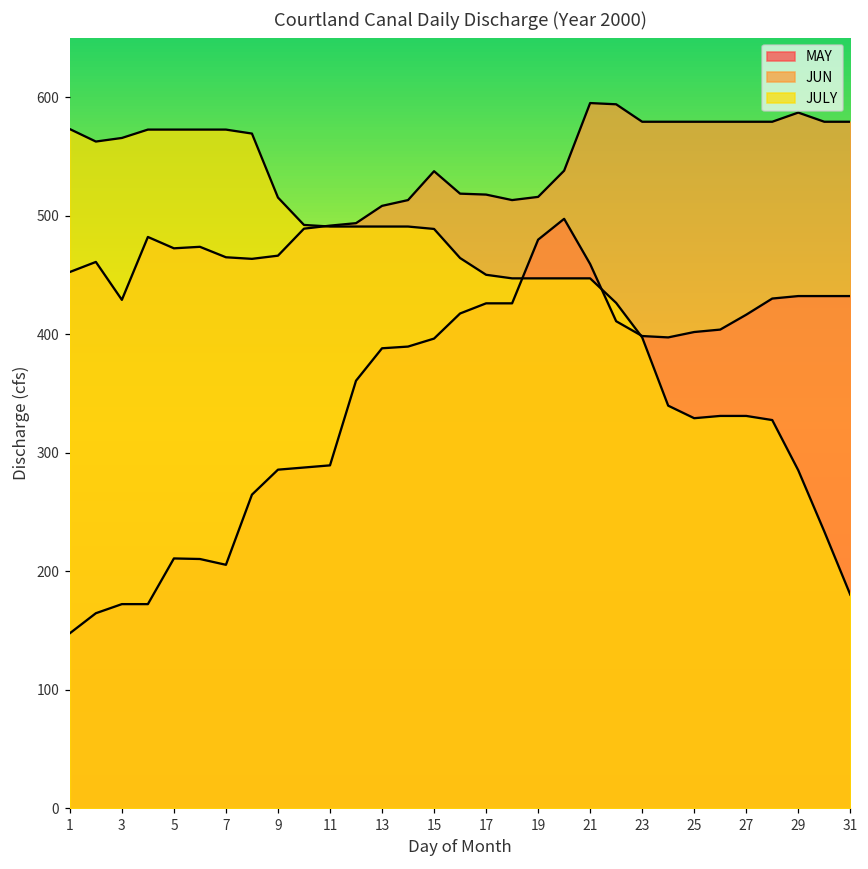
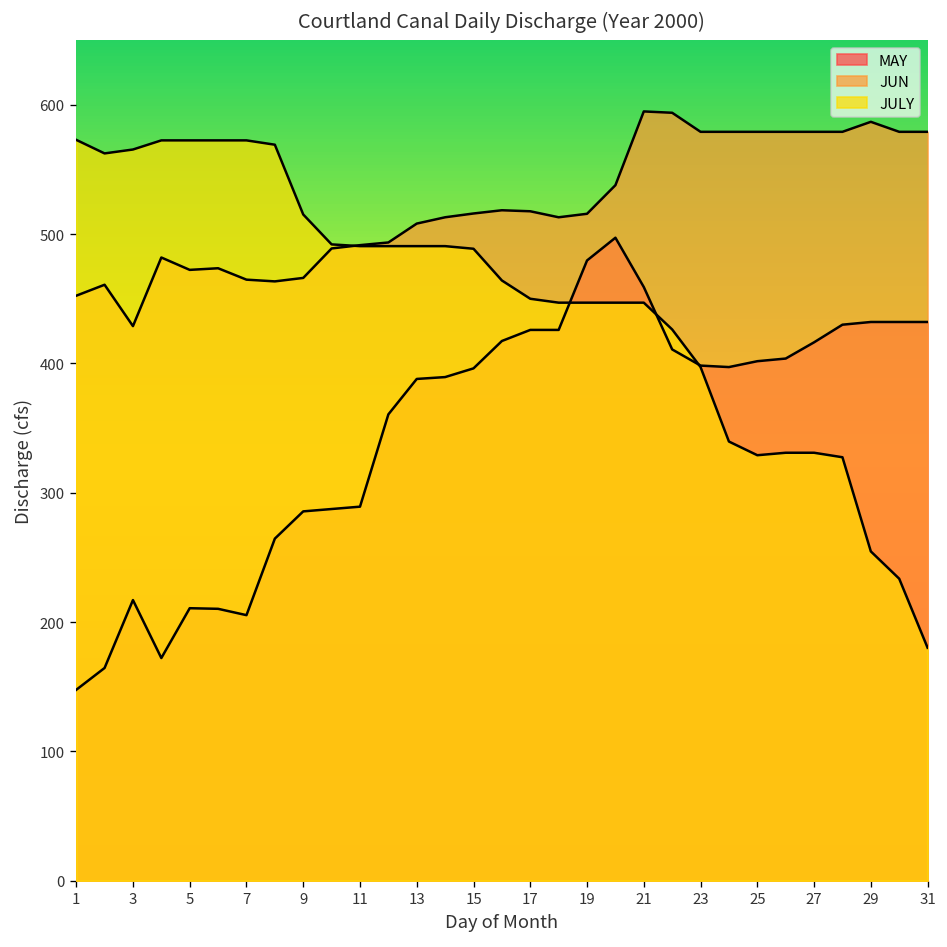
  {
    "MAY": {
      "1": 148,
-     "3": 172,
+     "3": 217,
      "5": 211,
      "7": 205,
      "9": 286,
      "11": 289,
      "13": 388,
      "15": 396,
      "17": 426,
      "19": 480,
      "21": 459,
      "25": 402,
      "27": 416,
      "29": 432,
      "31": 432
    },
    "JUN": {
      "1": 452,
      "3": 429,
      "5": 472,
      "7": 465,
      "9": 466,
      "13": 508,
-     "15": 537,
+     "15": 516,
      "17": 518,
      "19": 516,
      "21": 595,
      "23": 579,
      "25": 579,
      "27": 579,
      "29": 587,
      "31": 579
    },
    "JULY": {
      "1": 573,
      "3": 565,
      "5": 573,
      "7": 573,
      "9": 515,
      "13": 491,
      "15": 489,
      "17": 450,
      "19": 447,
      "21": 447,
      "25": 329,
      "27": 331,
-     "29": 285,
+     "29": 255,
      "31": 180
    }
  }
